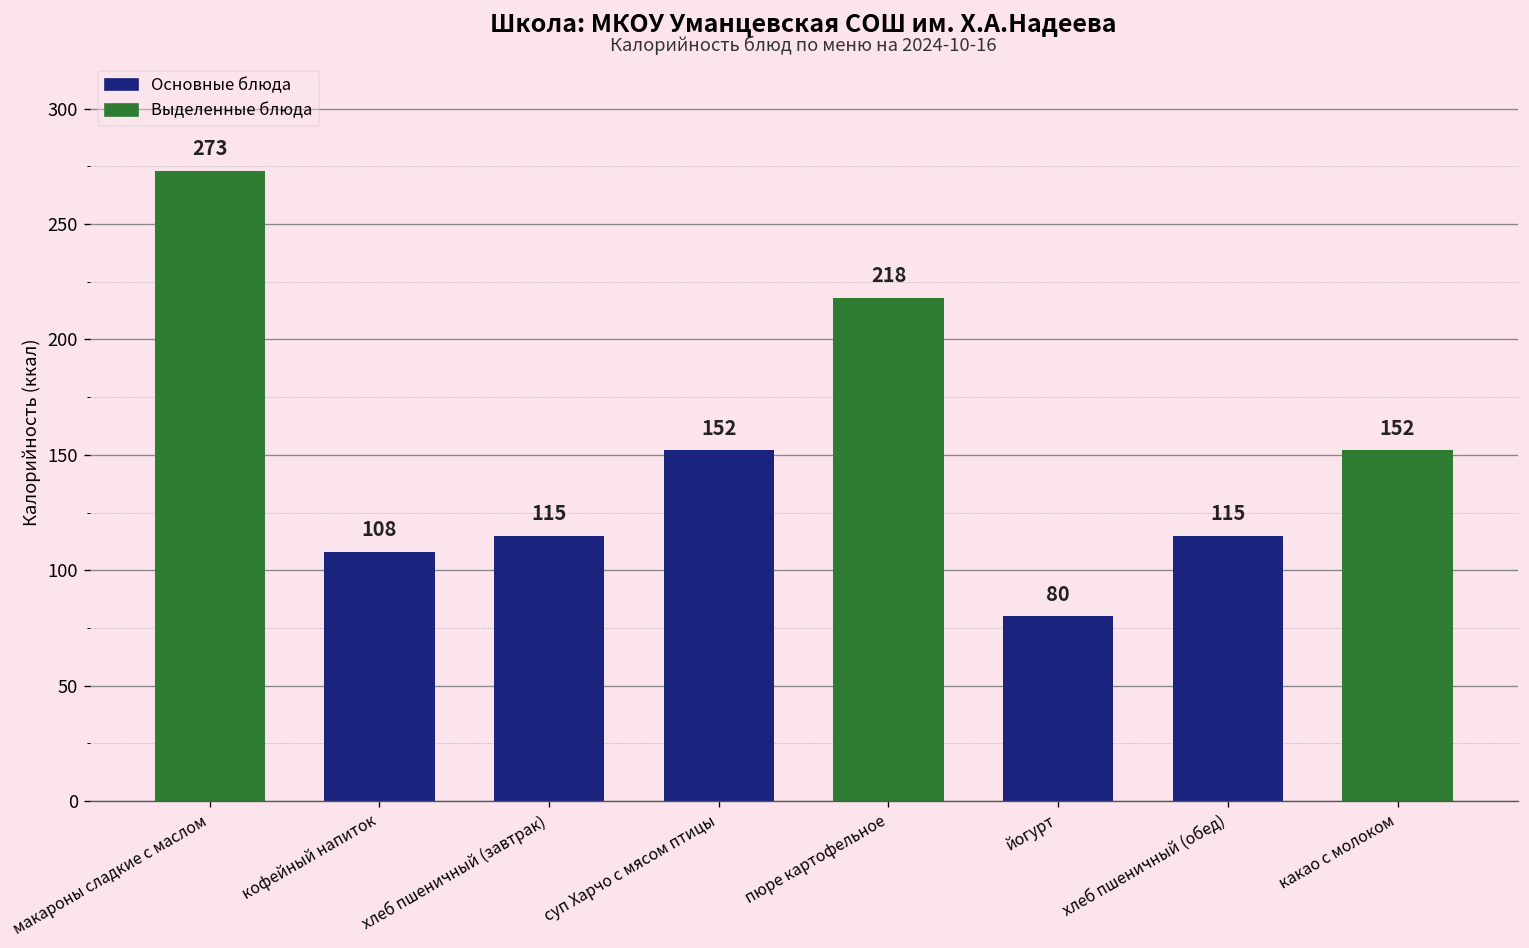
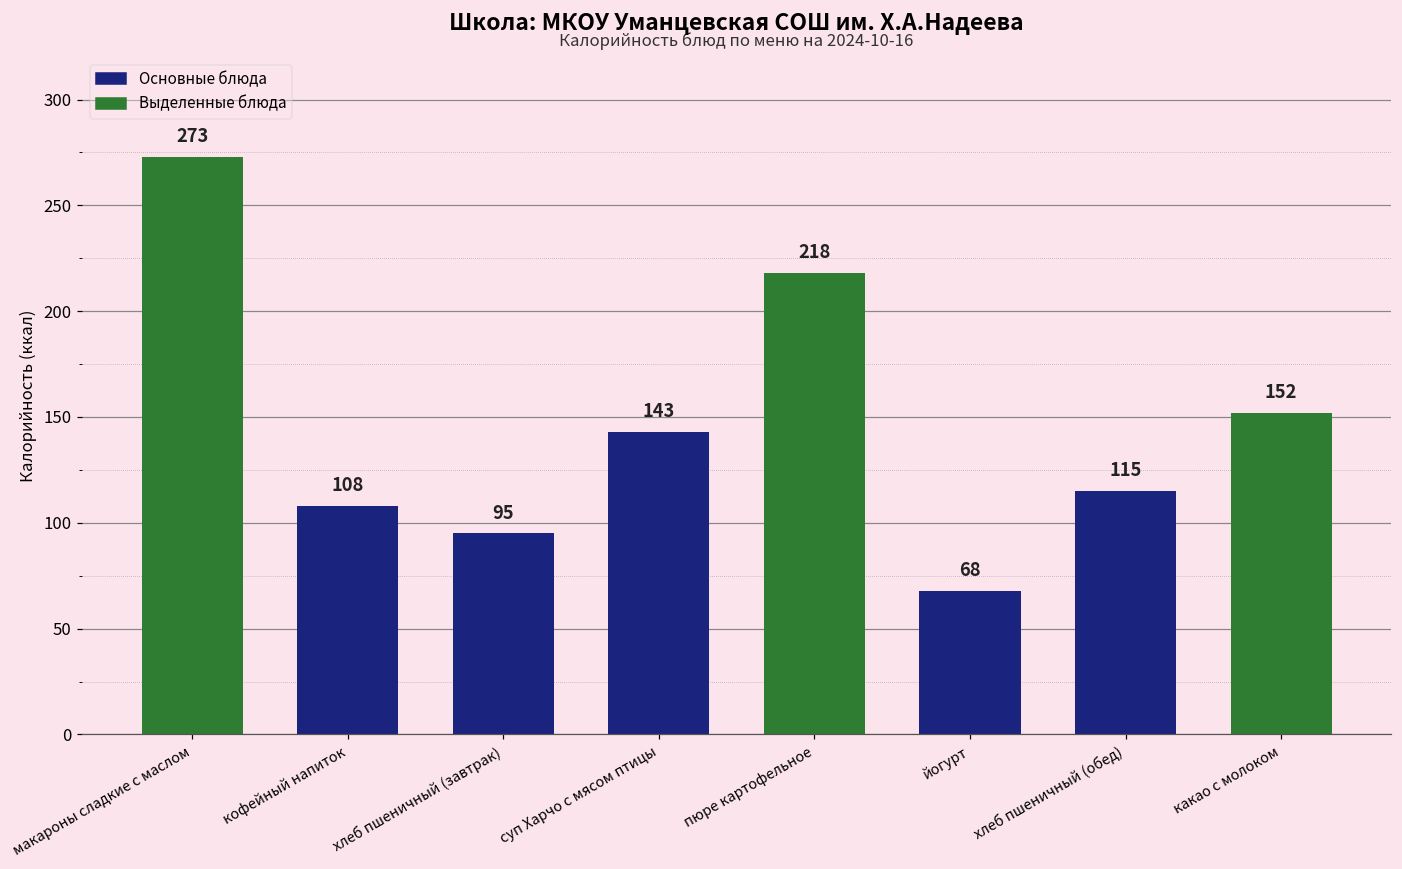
  {
    "макароны сладкие с маслом": 273,
    "кофейный напиток": 108,
-   "хлеб пшеничный (завтрак)": 115,
-   "суп Харчо с мясом птицы": 152,
+   "хлеб пшеничный (завтрак)": 95,
+   "суп Харчо с мясом птицы": 143,
    "пюре картофельное": 218,
-   "йогурт": 80,
+   "йогурт": 68,
    "хлеб пшеничный (обед)": 115,
    "какао с молоком": 152
  }
